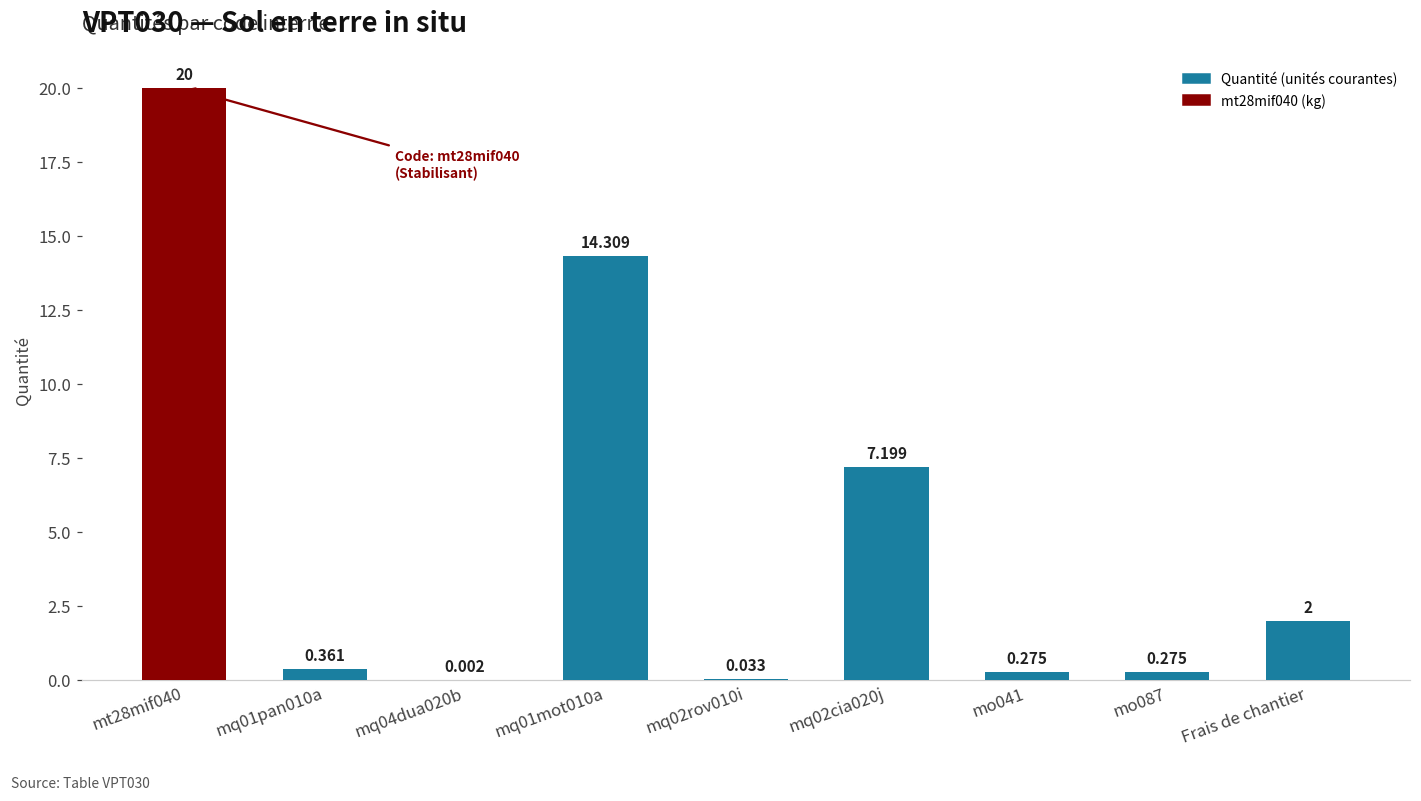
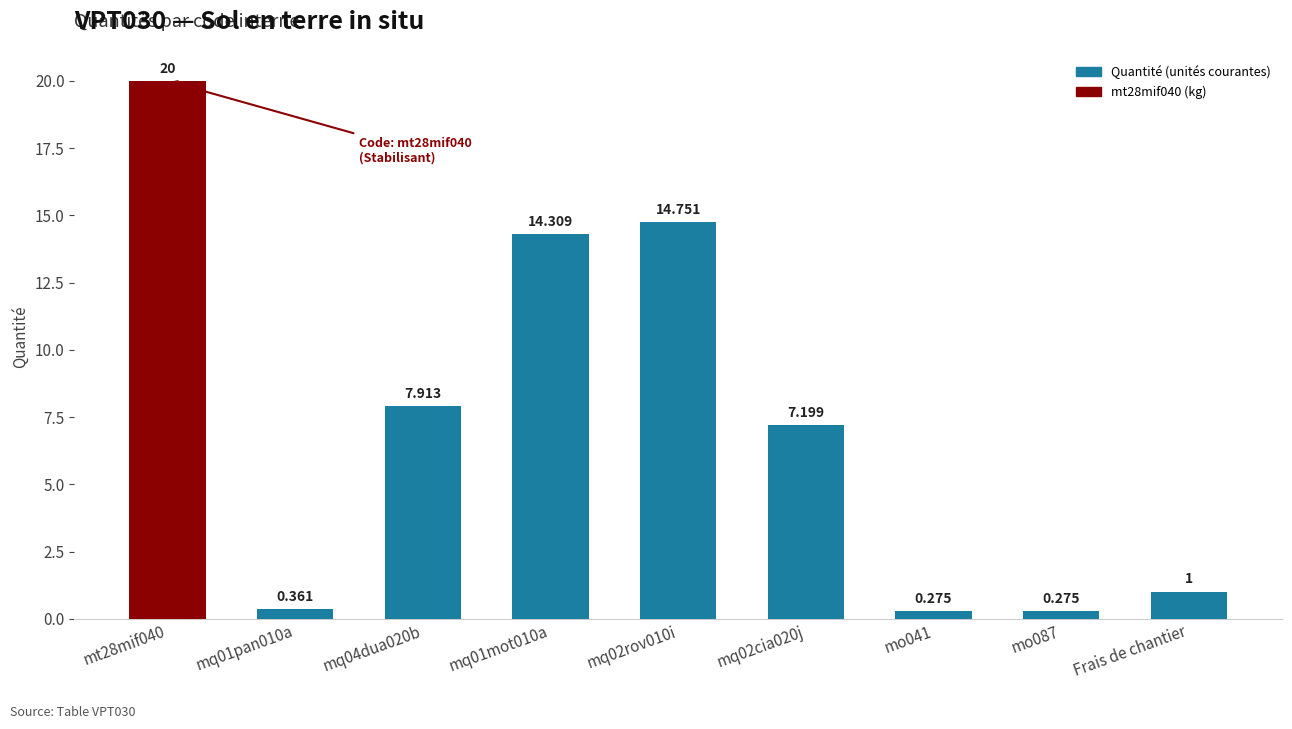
  {
    "mt28mif040": 20,
    "mq01pan010a": 0.361,
-   "mq04dua020b": 0.002,
+   "mq04dua020b": 7.913,
    "mq01mot010a": 14.309,
-   "mq02rov010i": 0.033,
+   "mq02rov010i": 14.751,
    "mq02cia020j": 7.199,
    "mo041": 0.275,
    "mo087": 0.275,
-   "Frais de chantier": 2
+   "Frais de chantier": 1
  }
